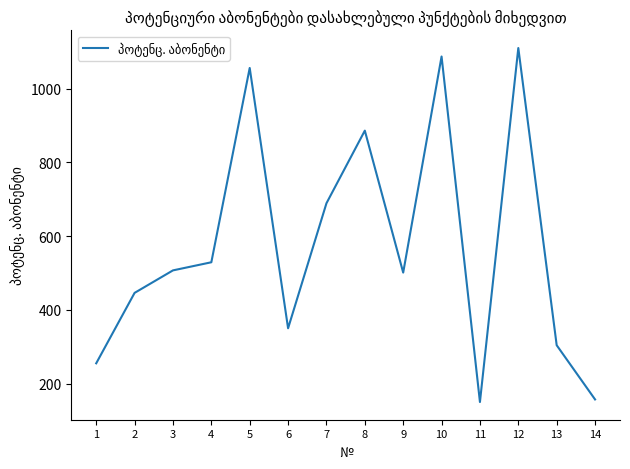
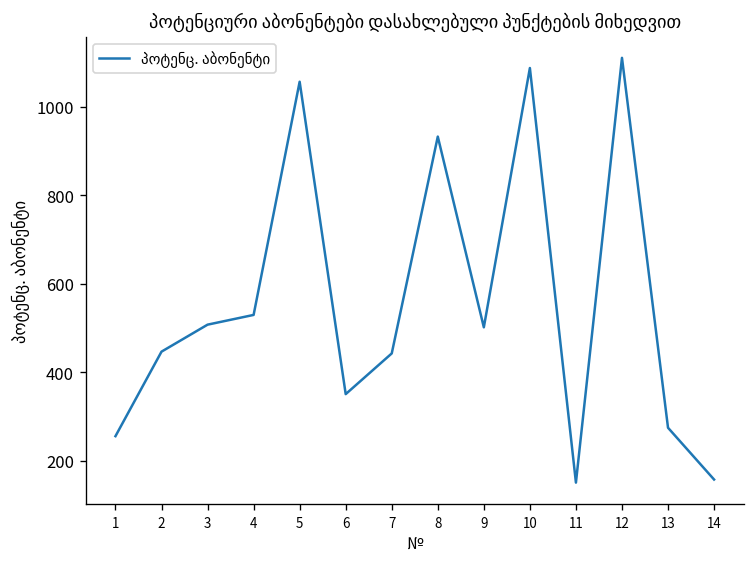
  {
    "1": 260,
    "2": 450,
    "3": 510,
    "4": 530,
    "5": 1060,
    "6": 350,
-   "7": 690,
-   "8": 890,
+   "7": 440,
+   "8": 930,
    "9": 500,
    "10": 1090,
    "11": 150,
    "12": 1110,
-   "13": 300,
+   "13": 270,
    "14": 160
  }
